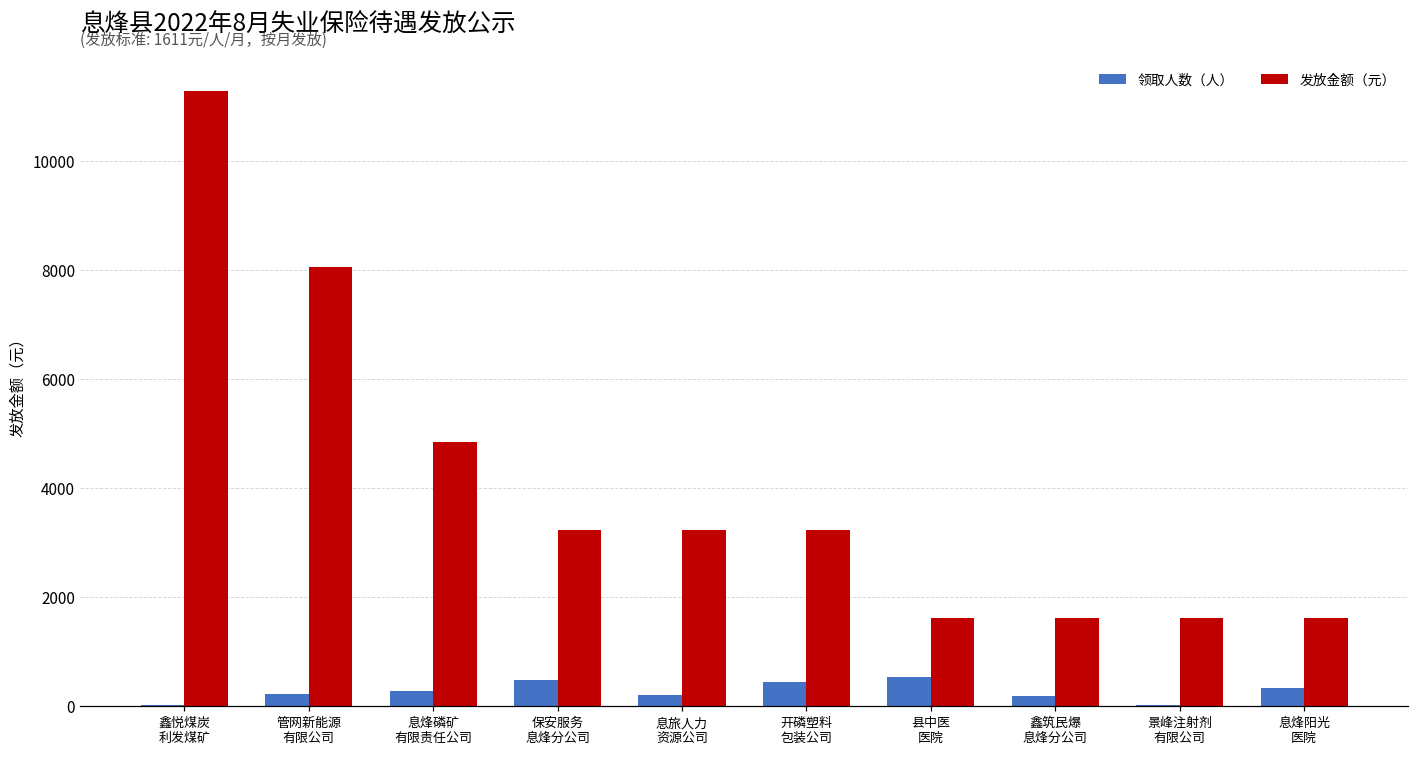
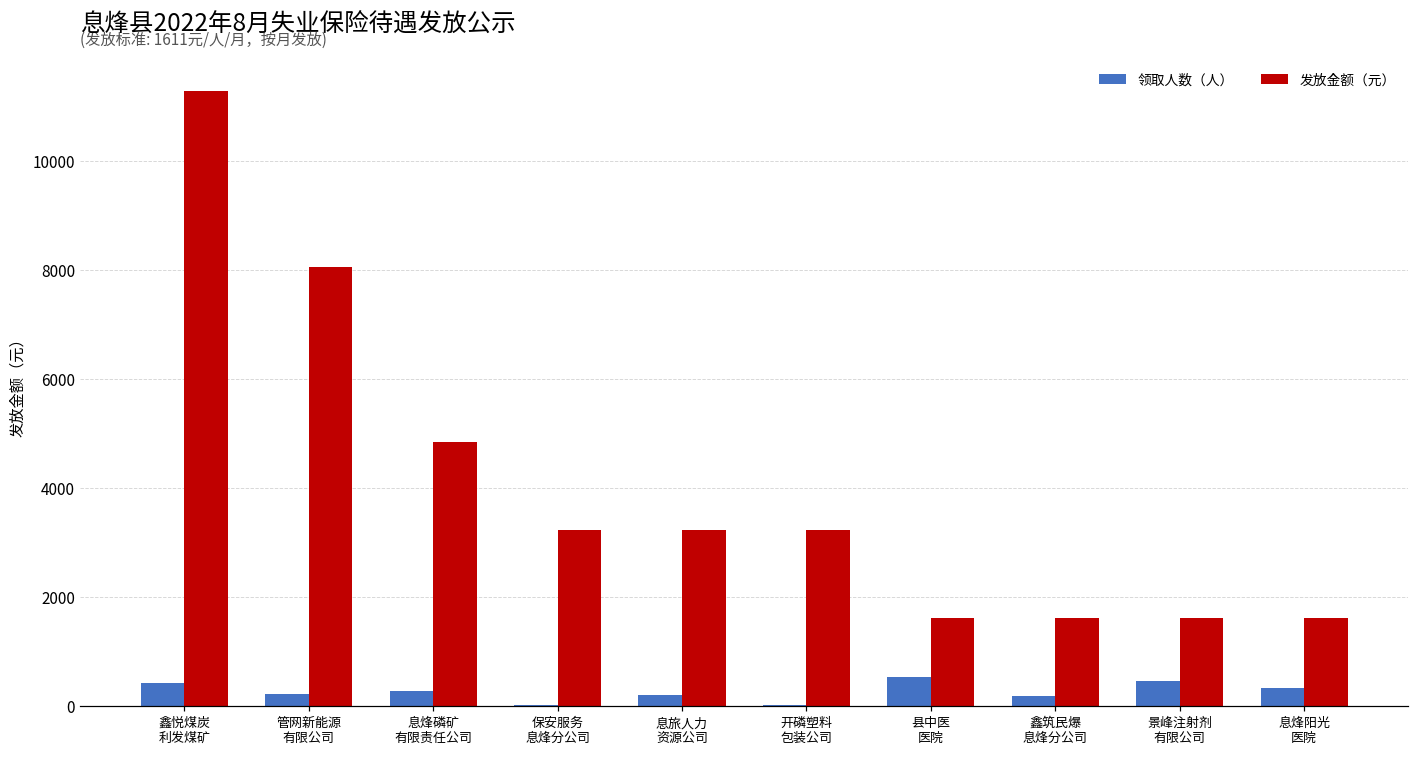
  {
    "领取人数（人）": {
-     "鑫悦煤炭 利发煤矿": 0,
+     "鑫悦煤炭 利发煤矿": 400,
      "管网新能源 有限公司": 200,
      "息烽磷矿 有限责任公司": 300,
-     "保安服务 息烽分公司": 500,
+     "保安服务 息烽分公司": 0,
      "息旅人力 资源公司": 200,
-     "开磷塑料 包装公司": 400,
+     "开磷塑料 包装公司": 0,
      "县中医 医院": 500,
      "鑫筑民爆 息烽分公司": 200,
-     "景峰注射剂 有限公司": 0,
+     "景峰注射剂 有限公司": 400,
      "息烽阳光 医院": 300
    },
    "发放金额（元）": {
      "鑫悦煤炭 利发煤矿": 11300,
      "管网新能源 有限公司": 8100,
      "息烽磷矿 有限责任公司": 4800,
      "保安服务 息烽分公司": 3200,
      "息旅人力 资源公司": 3200,
      "开磷塑料 包装公司": 3200,
      "县中医 医院": 1600,
      "鑫筑民爆 息烽分公司": 1600,
      "景峰注射剂 有限公司": 1600,
      "息烽阳光 医院": 1600
    }
  }
